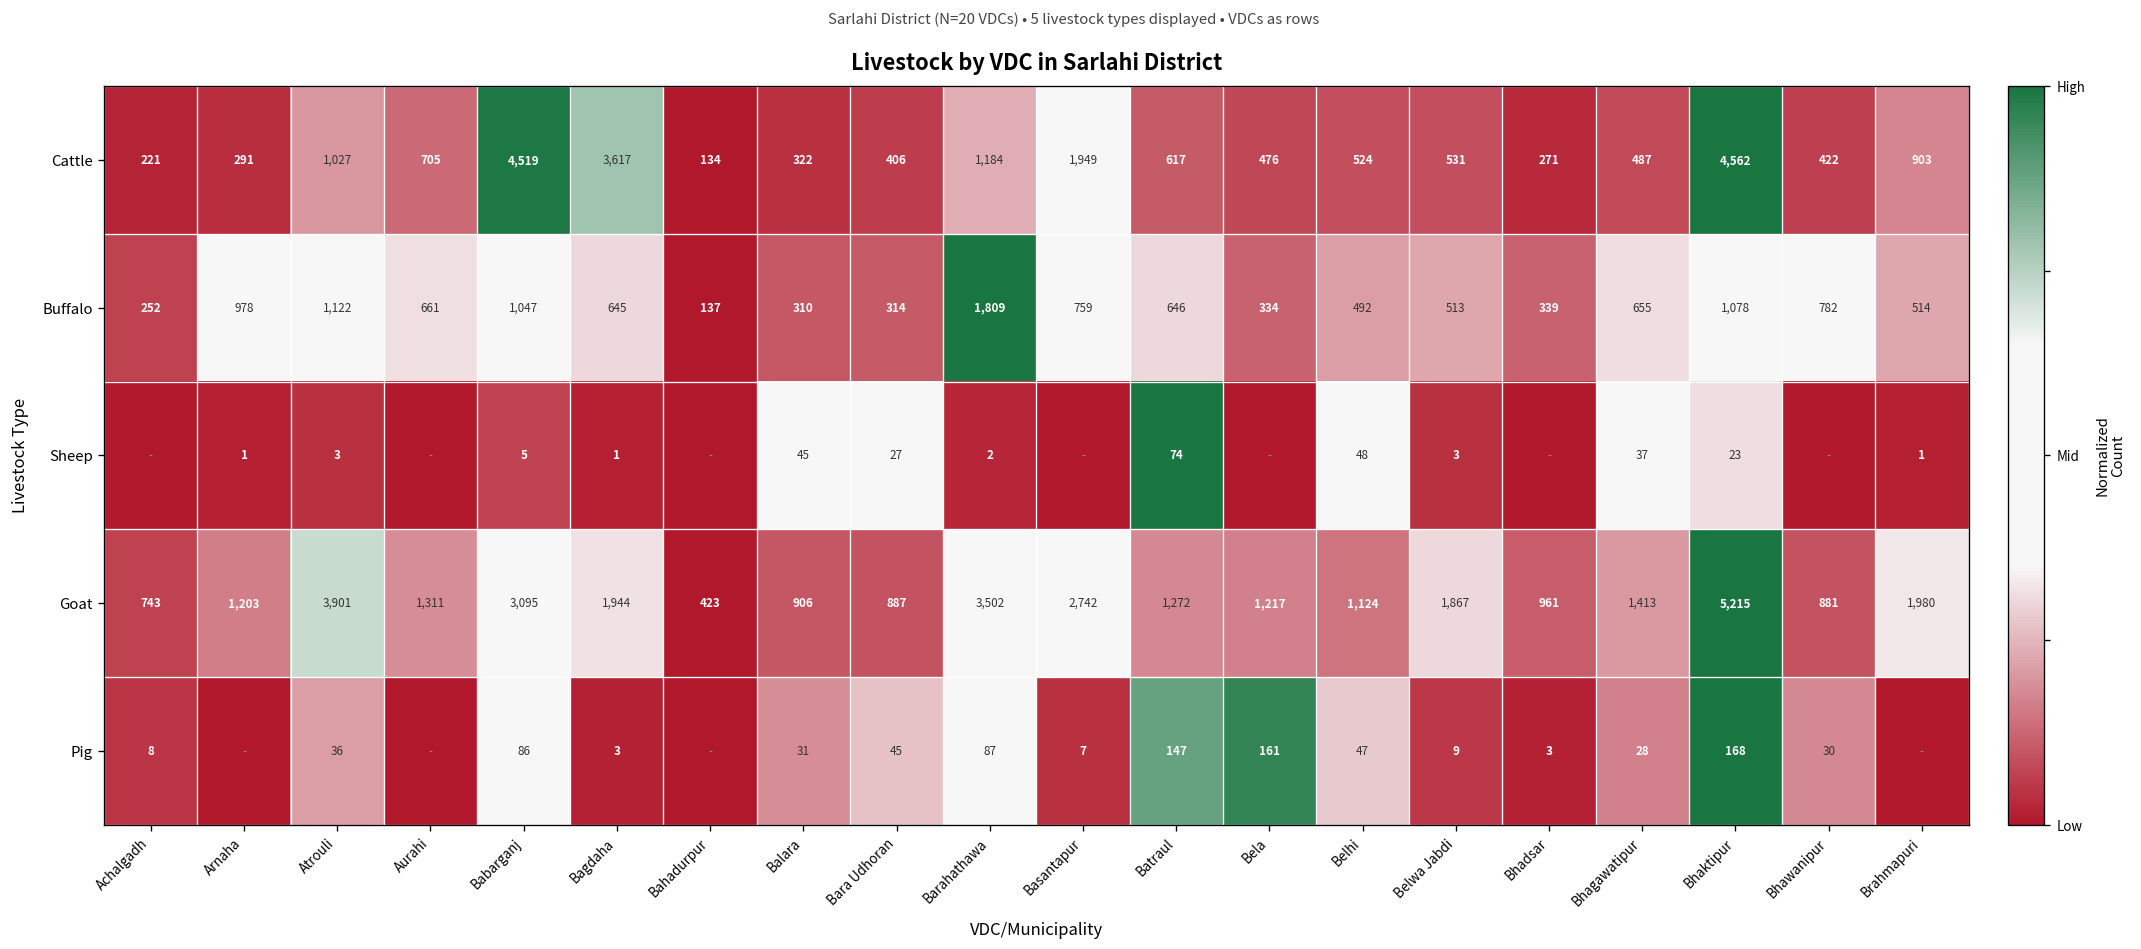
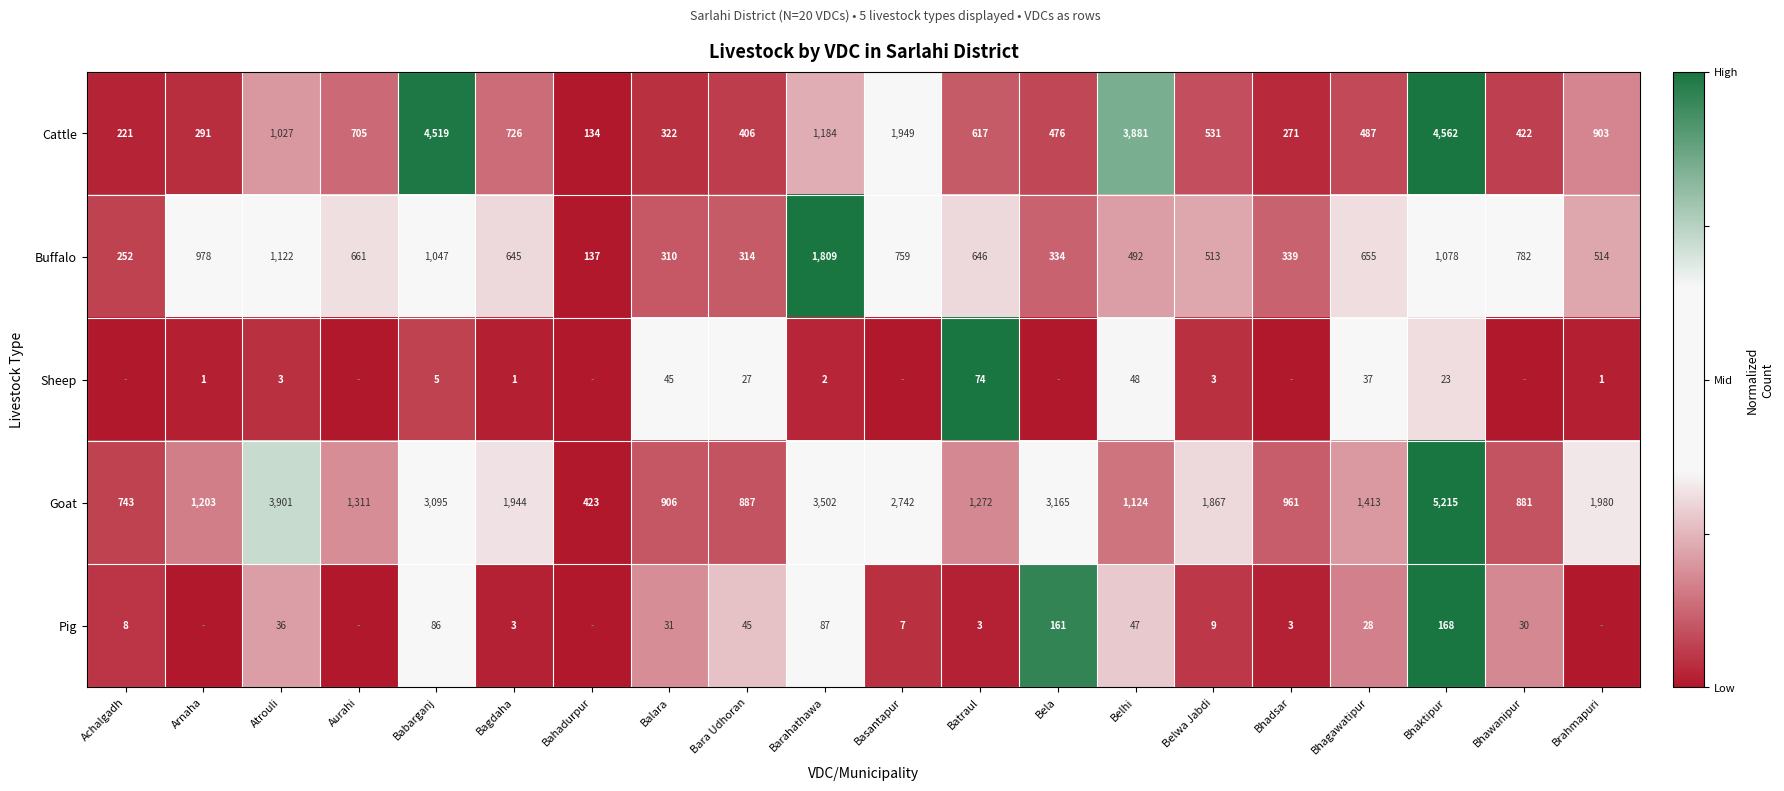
  {
    "Cattle": {
      "Achalgadh": "221",
      "Arnaha": "291",
      "Atrouli": "1,027",
      "Aurahi": "705",
      "Babarganj": "4,519",
-     "Bagdaha": "3,617",
+     "Bagdaha": "726",
      "Bahadurpur": "134",
      "Balara": "322",
      "Bara Udhoran": "406",
      "Barahathawa": "1,184",
      "Basantapur": "1,949",
      "Batraul": "617",
      "Bela": "476",
-     "Belhi": "524",
+     "Belhi": "3,881",
      "Belwa Jabdi": "531",
      "Bhadsar": "271",
      "Bhagawatipur": "487",
      "Bhaktipur": "4,562",
      "Bhawanipur": "422",
      "Brahmapuri": "903"
    },
    "Buffalo": {
      "Achalgadh": "252",
      "Arnaha": "978",
      "Atrouli": "1,122",
      "Aurahi": "661",
      "Babarganj": "1,047",
      "Bagdaha": "645",
      "Bahadurpur": "137",
      "Balara": "310",
      "Bara Udhoran": "314",
      "Barahathawa": "1,809",
      "Basantapur": "759",
      "Batraul": "646",
      "Bela": "334",
      "Belhi": "492",
      "Belwa Jabdi": "513",
      "Bhadsar": "339",
      "Bhagawatipur": "655",
      "Bhaktipur": "1,078",
      "Bhawanipur": "782",
      "Brahmapuri": "514"
    },
    "Sheep": {
      "Arnaha": "1",
      "Atrouli": "3",
      "Babarganj": "5",
      "Bagdaha": "1",
      "Balara": "45",
      "Bara Udhoran": "27",
      "Barahathawa": "2",
      "Batraul": "74",
      "Belhi": "48",
      "Belwa Jabdi": "3",
      "Bhagawatipur": "37",
      "Bhaktipur": "23",
      "Brahmapuri": "1"
    },
    "Goat": {
      "Achalgadh": "743",
      "Arnaha": "1,203",
      "Atrouli": "3,901",
      "Aurahi": "1,311",
      "Babarganj": "3,095",
      "Bagdaha": "1,944",
      "Bahadurpur": "423",
      "Balara": "906",
      "Bara Udhoran": "887",
      "Barahathawa": "3,502",
      "Basantapur": "2,742",
      "Batraul": "1,272",
-     "Bela": "1,217",
+     "Bela": "3,165",
      "Belhi": "1,124",
      "Belwa Jabdi": "1,867",
      "Bhadsar": "961",
      "Bhagawatipur": "1,413",
      "Bhaktipur": "5,215",
      "Bhawanipur": "881",
      "Brahmapuri": "1,980"
    },
    "Pig": {
      "Achalgadh": "8",
      "Atrouli": "36",
      "Babarganj": "86",
      "Bagdaha": "3",
      "Balara": "31",
      "Bara Udhoran": "45",
      "Barahathawa": "87",
      "Basantapur": "7",
-     "Batraul": "147",
+     "Batraul": "3",
      "Bela": "161",
      "Belhi": "47",
      "Belwa Jabdi": "9",
      "Bhadsar": "3",
      "Bhagawatipur": "28",
      "Bhaktipur": "168",
      "Bhawanipur": "30"
    }
  }
